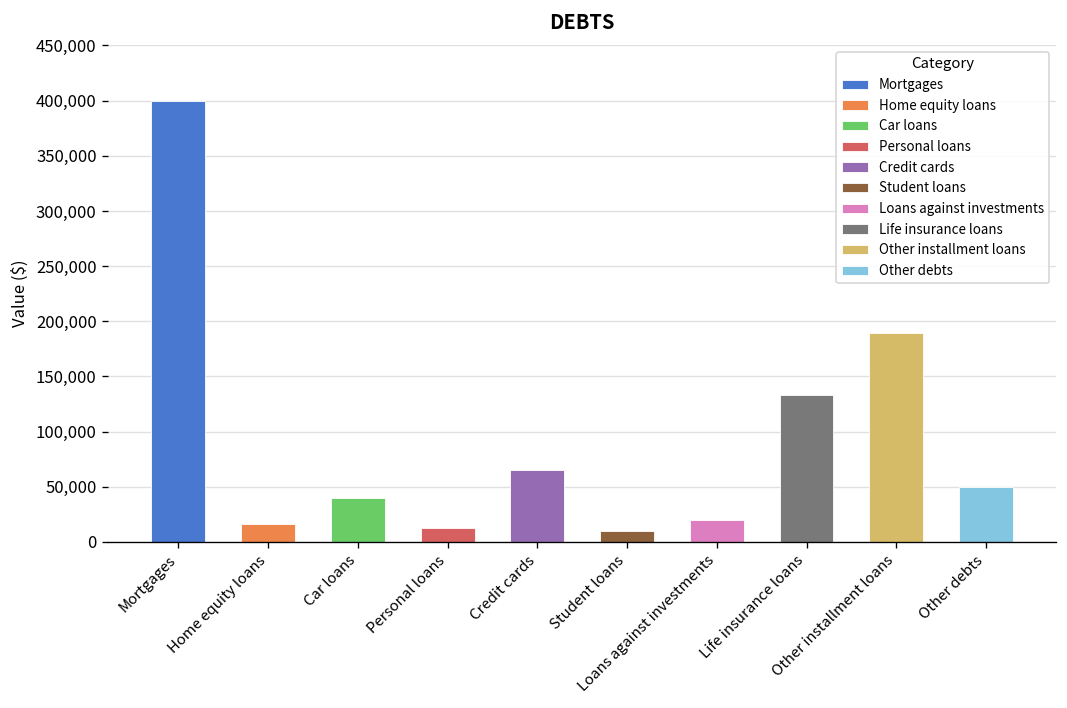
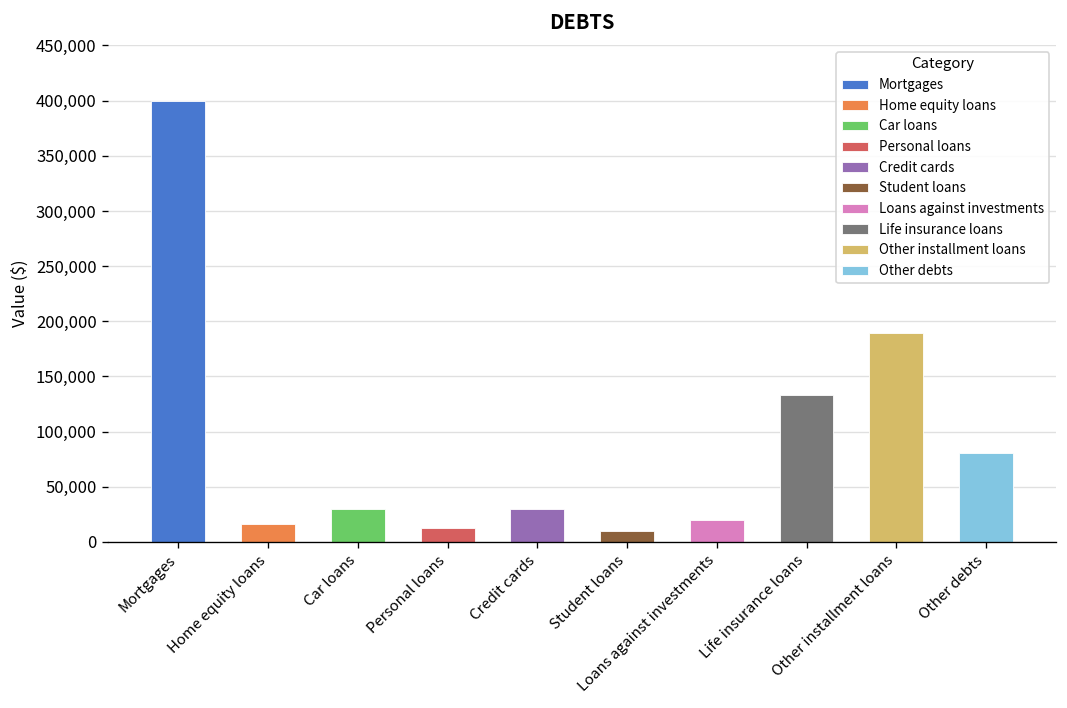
  {
    "Mortgages": "400,000",
    "Home equity loans": "20,000",
-   "Car loans": "40,000",
+   "Car loans": "30,000",
    "Personal loans": "10,000",
-   "Credit cards": "70,000",
+   "Credit cards": "30,000",
    "Student loans": "10,000",
    "Loans against investments": "20,000",
    "Life insurance loans": "130,000",
    "Other installment loans": "190,000",
-   "Other debts": "50,000"
+   "Other debts": "80,000"
  }
